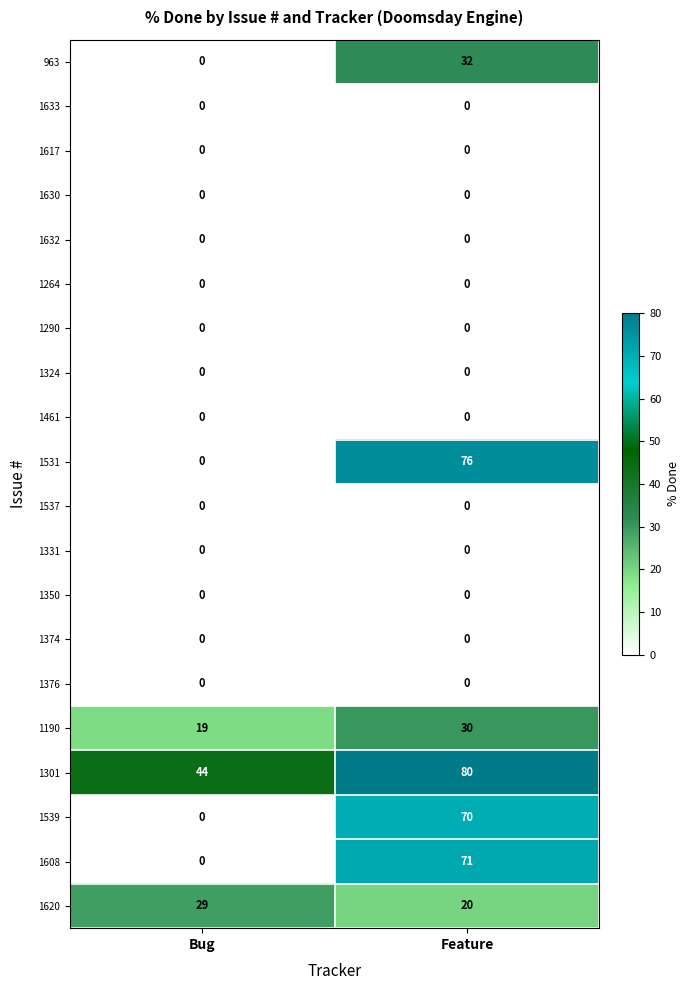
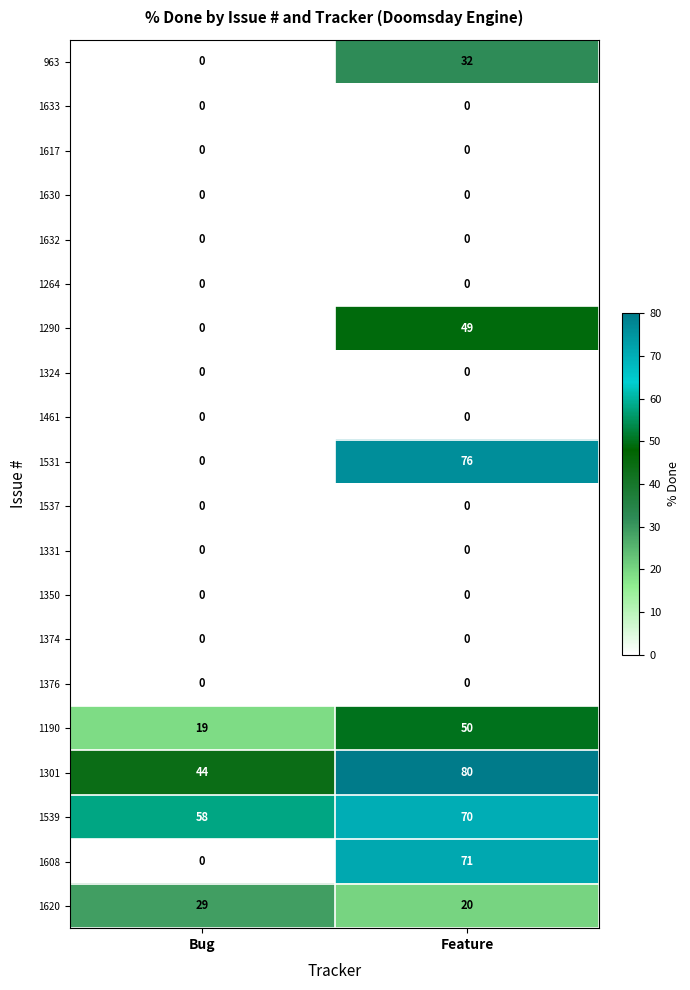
  {
    "963": {
      "Bug": 0,
      "Feature": 32
    },
    "1633": {
      "Bug": 0,
      "Feature": 0
    },
    "1617": {
      "Bug": 0,
      "Feature": 0
    },
    "1630": {
      "Bug": 0,
      "Feature": 0
    },
    "1632": {
      "Bug": 0,
      "Feature": 0
    },
    "1264": {
      "Bug": 0,
      "Feature": 0
    },
    "1290": {
      "Bug": 0,
-     "Feature": 0
+     "Feature": 49
    },
    "1324": {
      "Bug": 0,
      "Feature": 0
    },
    "1461": {
      "Bug": 0,
      "Feature": 0
    },
    "1531": {
      "Bug": 0,
      "Feature": 76
    },
    "1537": {
      "Bug": 0,
      "Feature": 0
    },
    "1331": {
      "Bug": 0,
      "Feature": 0
    },
    "1350": {
      "Bug": 0,
      "Feature": 0
    },
    "1374": {
      "Bug": 0,
      "Feature": 0
    },
    "1376": {
      "Bug": 0,
      "Feature": 0
    },
    "1190": {
      "Bug": 19,
-     "Feature": 30
+     "Feature": 50
    },
    "1301": {
      "Bug": 44,
      "Feature": 80
    },
    "1539": {
-     "Bug": 0,
+     "Bug": 58,
      "Feature": 70
    },
    "1608": {
      "Bug": 0,
      "Feature": 71
    },
    "1620": {
      "Bug": 29,
      "Feature": 20
    }
  }
